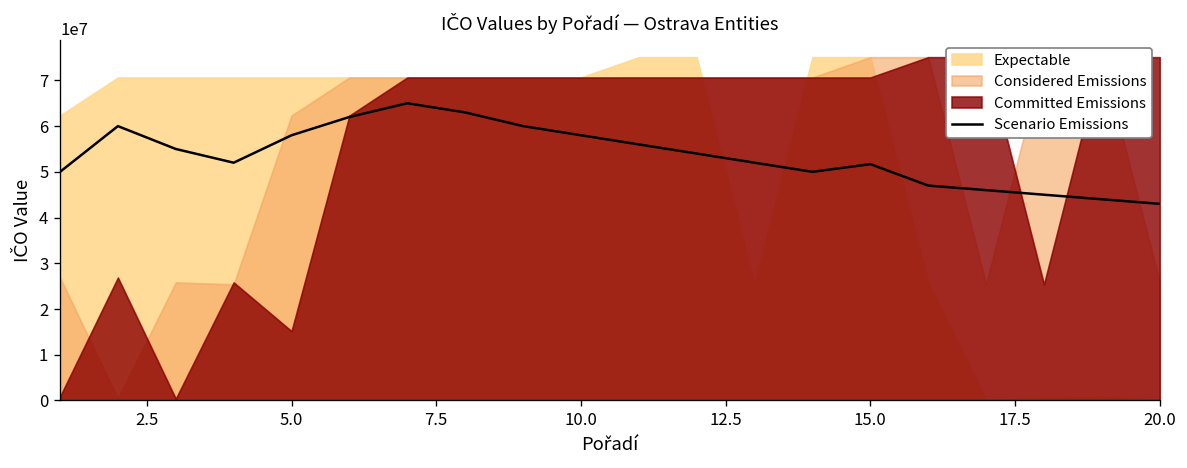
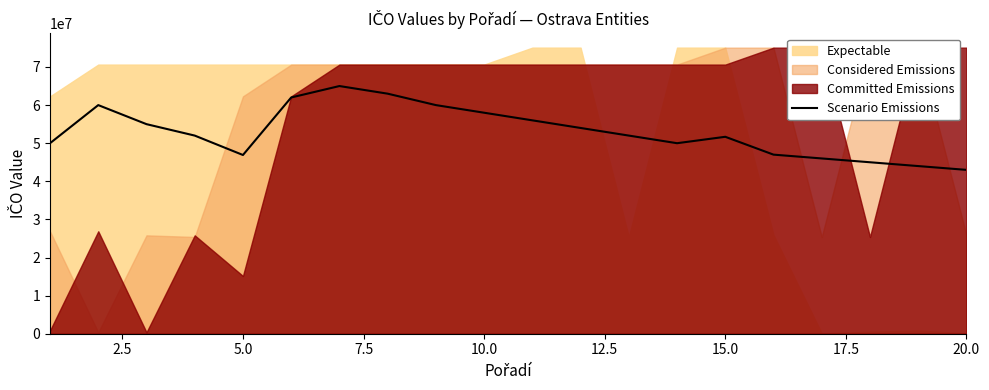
  {
    "Scenario Emissions": {
-     "5.0": 58000000,
+     "5.0": 47000000,
      "10.0": 58000000,
      "15.0": 52000000,
      "20.0": 43000000
    },
    "Committed Emissions": {
      "5.0": 15000000,
      "15.0": 71000000,
      "20.0": 75000000
    }
  }
